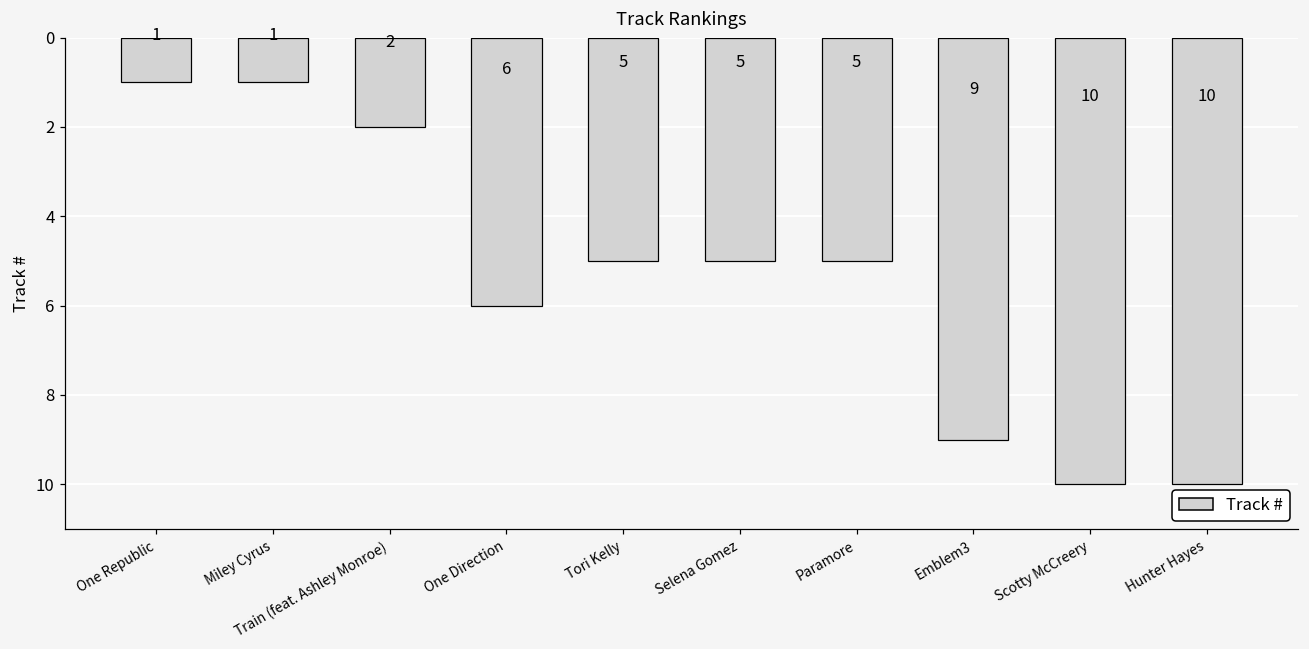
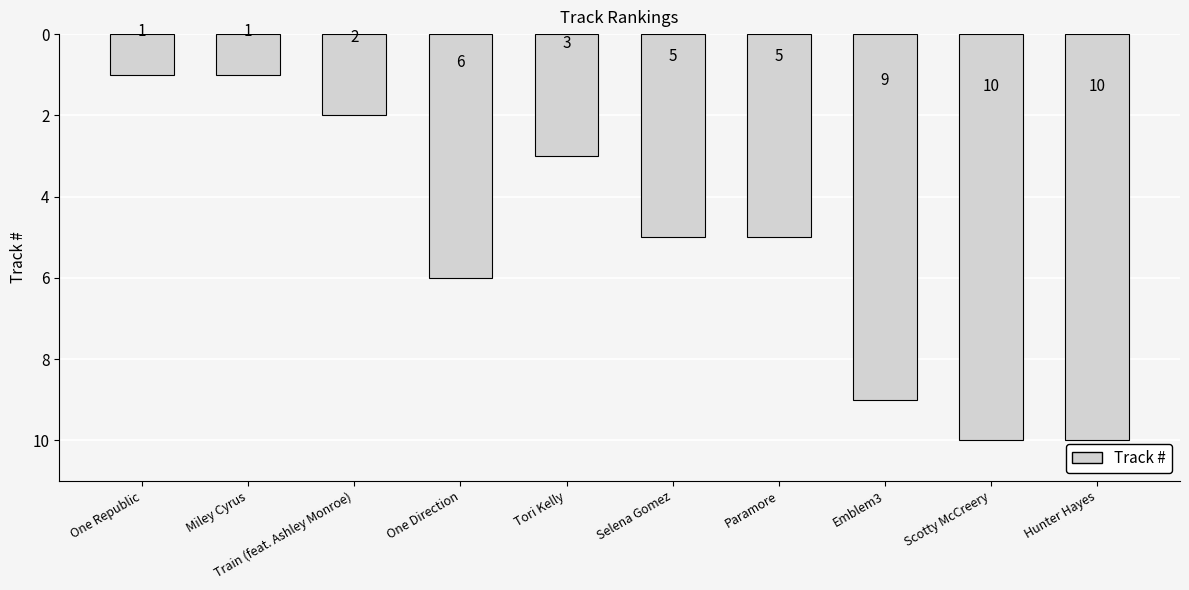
  {
-   "Tori Kelly": 5
+   "Tori Kelly": 3
  }
